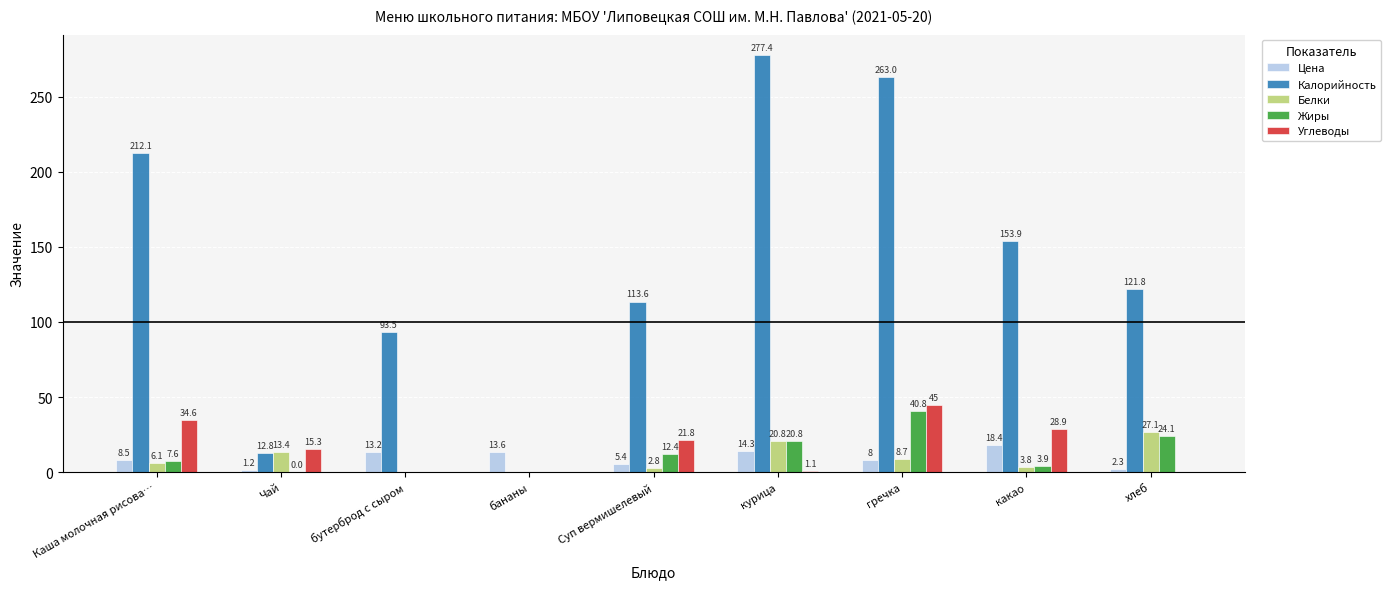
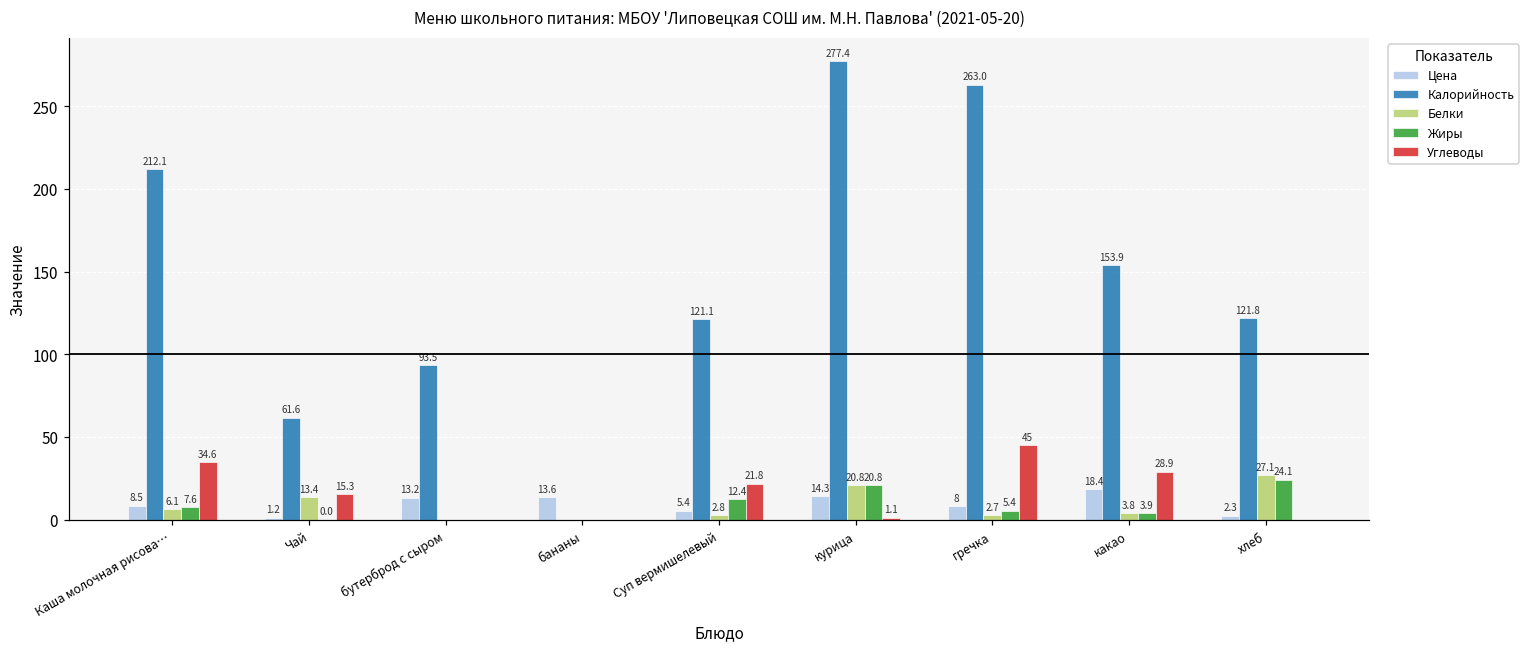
  {
    "Цена": {
      "Каша молочная рисова…": 8.5,
      "Чай": 1.2,
      "бутерброд с сыром": 13.2,
      "бананы": 13.6,
      "Суп вермишелевый": 5.4,
      "курица": 14.3,
      "гречка": 8,
      "какао": 18.4,
      "хлеб": 2.3
    },
    "Калорийность": {
      "Каша молочная рисова…": 212.1,
-     "Чай": 12.8,
+     "Чай": 61.6,
      "бутерброд с сыром": 93.5,
-     "Суп вермишелевый": 113.6,
+     "Суп вермишелевый": 121.1,
      "курица": 277.4,
      "гречка": 263.0,
      "какао": 153.9,
      "хлеб": 121.8
    },
    "Белки": {
      "Каша молочная рисова…": 6.1,
      "Чай": 13.4,
      "Суп вермишелевый": 2.8,
      "курица": 20.8,
-     "гречка": 8.7,
+     "гречка": 2.7,
      "какао": 3.8,
      "хлеб": 27.1
    },
    "Жиры": {
      "Каша молочная рисова…": 7.6,
      "Чай": 0.0,
      "Суп вермишелевый": 12.4,
      "курица": 20.8,
-     "гречка": 40.8,
+     "гречка": 5.4,
      "какао": 3.9,
      "хлеб": 24.1
    },
    "Углеводы": {
      "Каша молочная рисова…": 34.6,
      "Чай": 15.3,
      "Суп вермишелевый": 21.8,
      "курица": 1.1,
      "гречка": 45,
      "какао": 28.9
    }
  }
